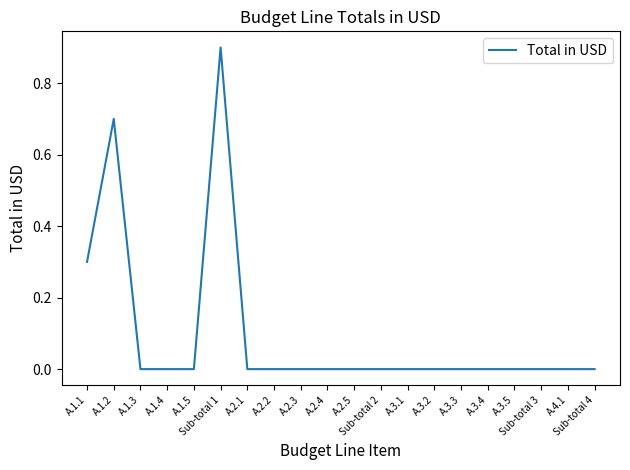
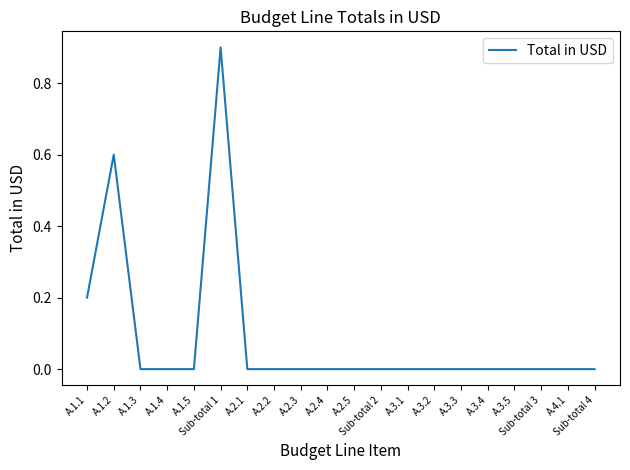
  {
-   "A.1.1": 0.3,
-   "A.1.2": 0.7,
+   "A.1.1": 0.2,
+   "A.1.2": 0.6,
    "A.1.3": 0.0,
    "A.1.4": 0.0,
    "A.1.5": 0.0,
    "Sub-total 1": 0.9,
    "A.2.1": 0.0,
    "A.2.2": 0.0,
    "A.2.3": 0.0,
    "A.2.4": 0.0,
    "A.2.5": 0.0,
    "Sub-total 2": 0.0,
    "A.3.1": 0.0,
    "A.3.2": 0.0,
    "A.3.3": 0.0,
    "A.3.4": 0.0,
    "A.3.5": 0.0,
    "Sub-total 3": 0.0,
    "A.4.1": 0.0,
    "Sub-total 4": 0.0
  }
